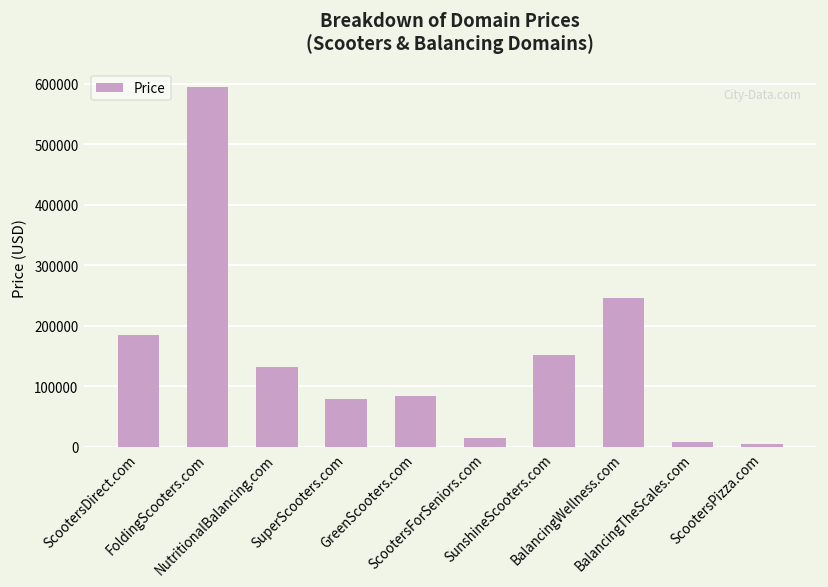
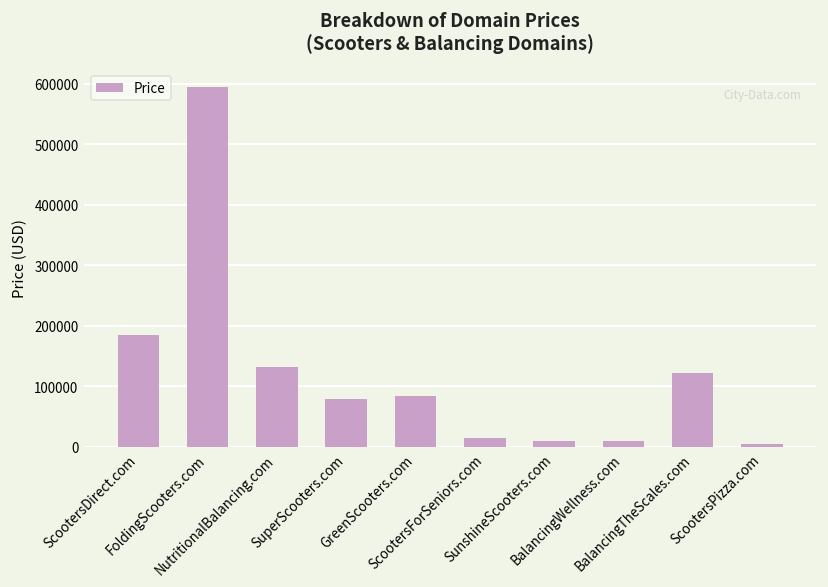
  {
    "ScootersDirect.com": 180000,
    "FoldingScooters.com": 590000,
    "NutritionalBalancing.com": 130000,
    "SuperScooters.com": 80000,
    "GreenScooters.com": 80000,
    "ScootersForSeniors.com": 10000,
-   "SunshineScooters.com": 150000,
-   "BalancingWellness.com": 250000,
-   "BalancingTheScales.com": 10000
+   "SunshineScooters.com": 10000,
+   "BalancingWellness.com": 10000,
+   "BalancingTheScales.com": 120000
  }
